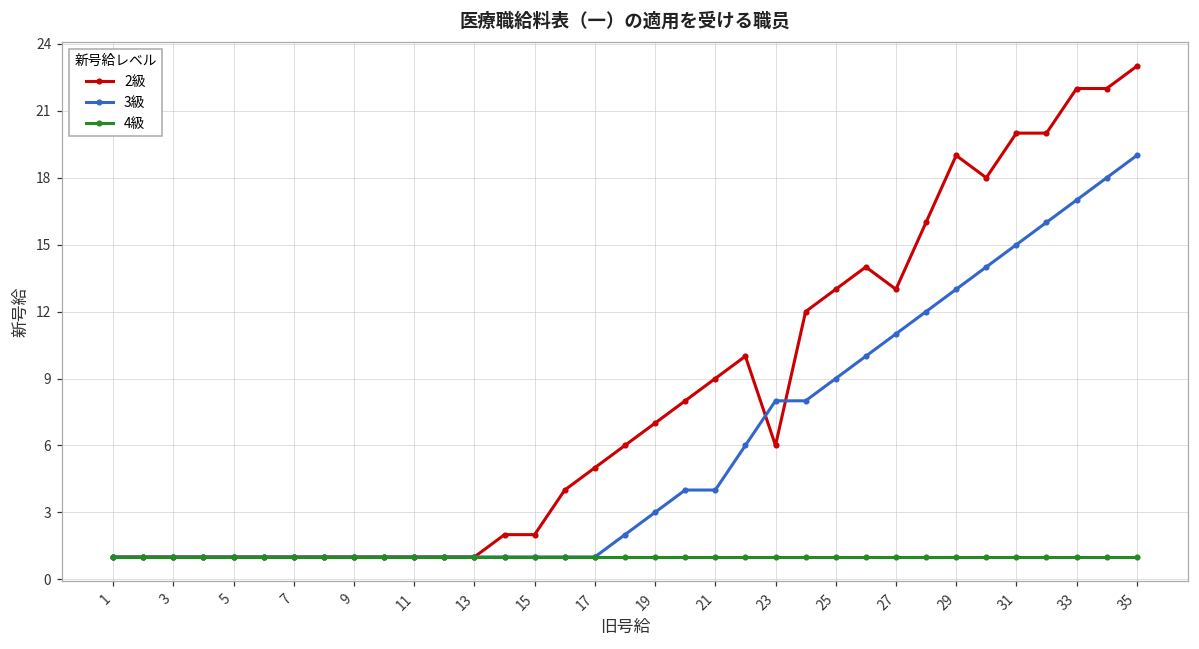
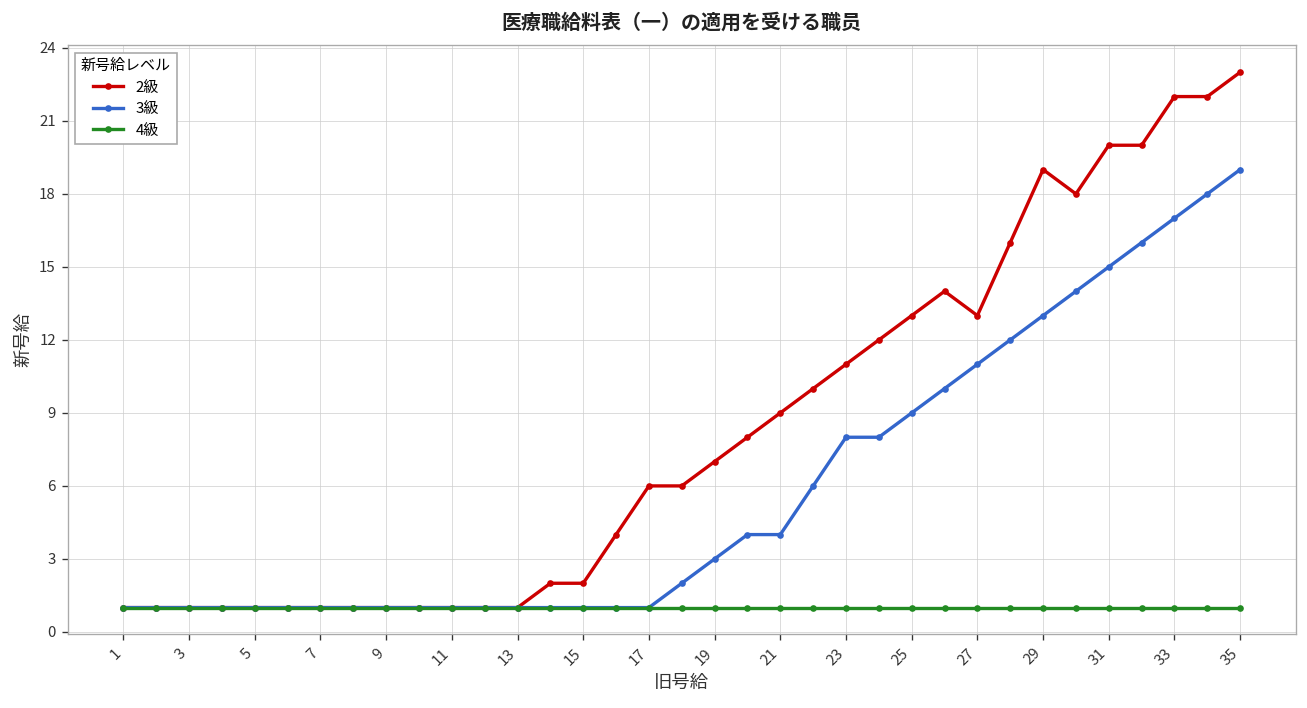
  {
    "2級": {
      "15": 2,
-     "17": 5,
+     "17": 6,
      "19": 7,
      "21": 9,
-     "23": 6,
+     "23": 11,
      "25": 13,
      "27": 13,
      "29": 19,
      "31": 20,
      "33": 22,
      "35": 23
    },
    "3級": {
      "19": 3,
      "21": 4,
      "23": 8,
      "25": 9,
      "27": 11,
      "29": 13,
      "31": 15,
      "33": 17,
      "35": 19
    },
    "4級": {
      "19": 1,
      "21": 1,
      "23": 1,
      "25": 1,
      "27": 1,
      "29": 1,
      "31": 1,
      "33": 1,
      "35": 1
    }
  }
